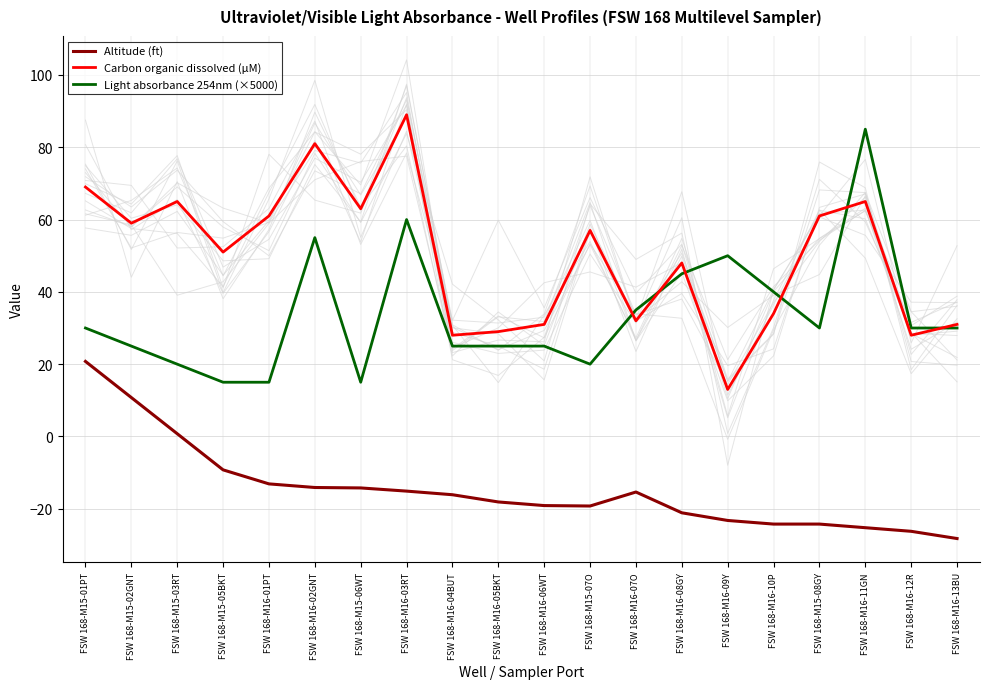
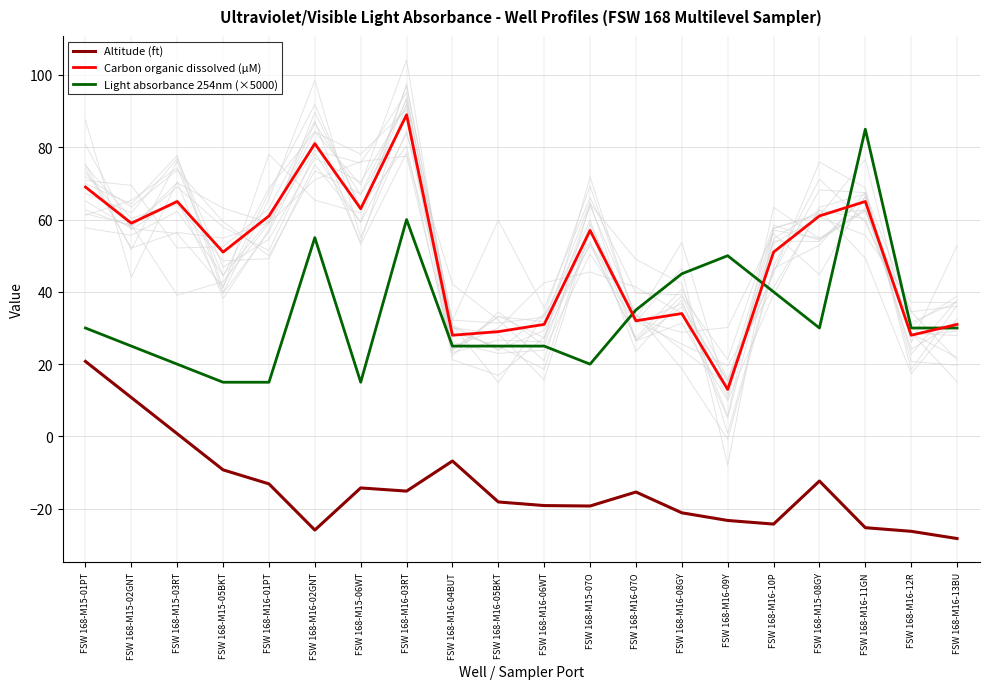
  {
    "Altitude (ft)": {
      "FSW 168-M15-01PT": 21,
      "FSW 168-M15-02GNT": 11,
      "FSW 168-M15-03RT": 1,
      "FSW 168-M15-05BKT": -9,
      "FSW 168-M16-01PT": -13,
-     "FSW 168-M16-02GNT": -14,
+     "FSW 168-M16-02GNT": -26,
      "FSW 168-M15-06WT": -14,
      "FSW 168-M16-03RT": -15,
-     "FSW 168-M16-04BUT": -16,
+     "FSW 168-M16-04BUT": -7,
      "FSW 168-M16-05BKT": -18,
      "FSW 168-M16-06WT": -19,
      "FSW 168-M15-07O": -19,
      "FSW 168-M16-07O": -15,
      "FSW 168-M16-08GY": -21,
      "FSW 168-M16-09Y": -23,
      "FSW 168-M16-10P": -24,
-     "FSW 168-M15-08GY": -24,
+     "FSW 168-M15-08GY": -12,
      "FSW 168-M16-11GN": -25,
      "FSW 168-M16-12R": -26,
      "FSW 168-M16-13BU": -28
    },
    "Carbon organic dissolved (µM)": {
      "FSW 168-M15-01PT": 69,
      "FSW 168-M15-05BKT": 51,
      "FSW 168-M16-01PT": 61,
      "FSW 168-M16-02GNT": 81,
      "FSW 168-M16-04BUT": 28,
      "FSW 168-M16-06WT": 31,
-     "FSW 168-M16-08GY": 48,
+     "FSW 168-M16-08GY": 34,
      "FSW 168-M16-09Y": 13,
-     "FSW 168-M16-10P": 34,
+     "FSW 168-M16-10P": 51,
      "FSW 168-M16-11GN": 65
    },
    "Light absorbance 254nm (×5000)": {
      "FSW 168-M15-01PT": 30,
      "FSW 168-M15-02GNT": 25,
      "FSW 168-M15-03RT": 20,
      "FSW 168-M15-05BKT": 15,
      "FSW 168-M16-01PT": 15,
      "FSW 168-M16-02GNT": 55,
      "FSW 168-M15-06WT": 15,
      "FSW 168-M16-03RT": 60,
      "FSW 168-M15-07O": 20,
      "FSW 168-M16-07O": 35,
      "FSW 168-M16-09Y": 50,
      "FSW 168-M15-08GY": 30,
      "FSW 168-M16-11GN": 85,
      "FSW 168-M16-13BU": 30
    }
  }
